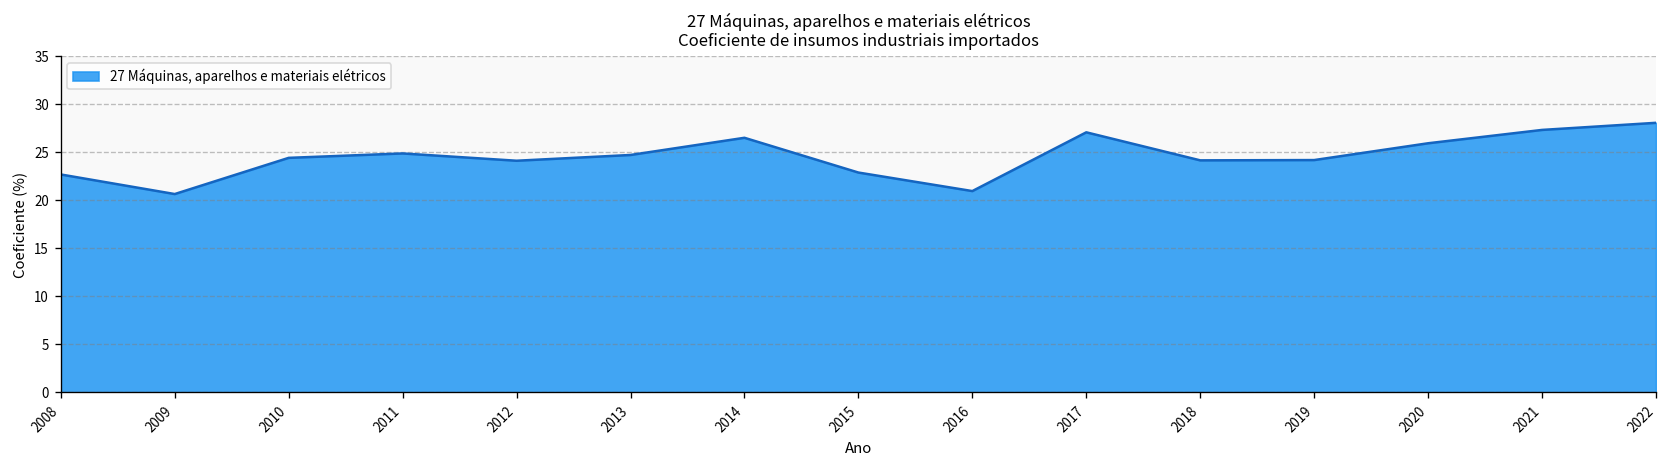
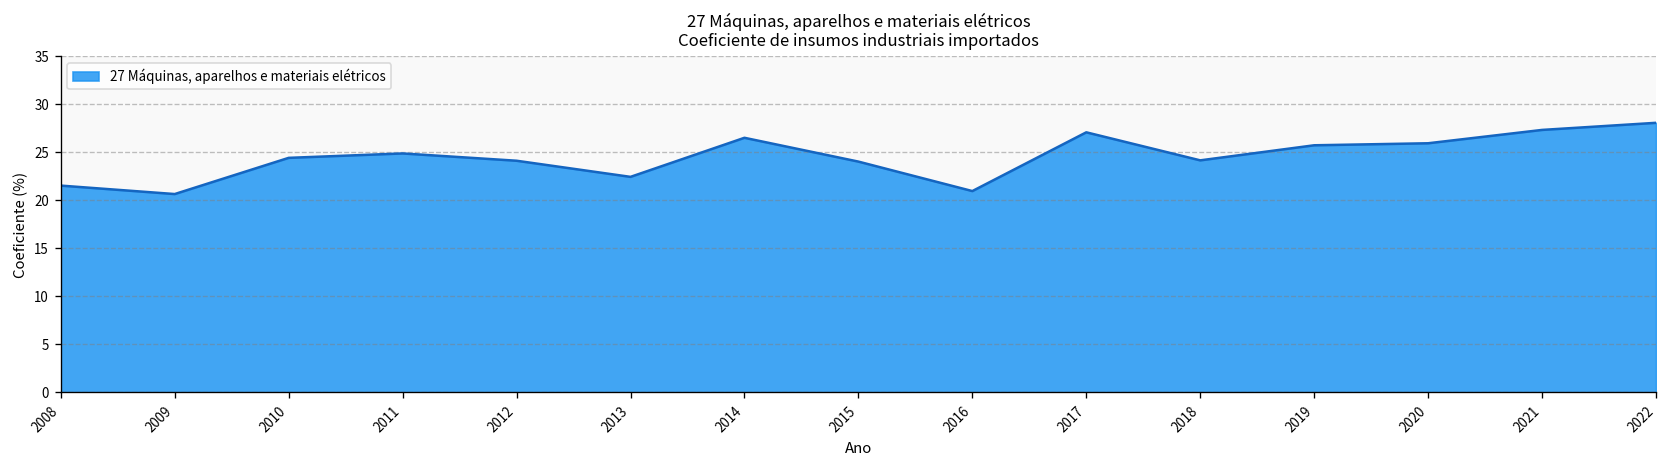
  {
-   "2008": 23,
+   "2008": 22,
    "2009": 21,
    "2010": 24,
    "2011": 25,
    "2012": 24,
-   "2013": 25,
+   "2013": 22,
    "2014": 27,
-   "2015": 23,
+   "2015": 24,
    "2016": 21,
    "2017": 27,
    "2018": 24,
-   "2019": 24,
+   "2019": 26,
    "2020": 26,
    "2021": 27,
    "2022": 28
  }
